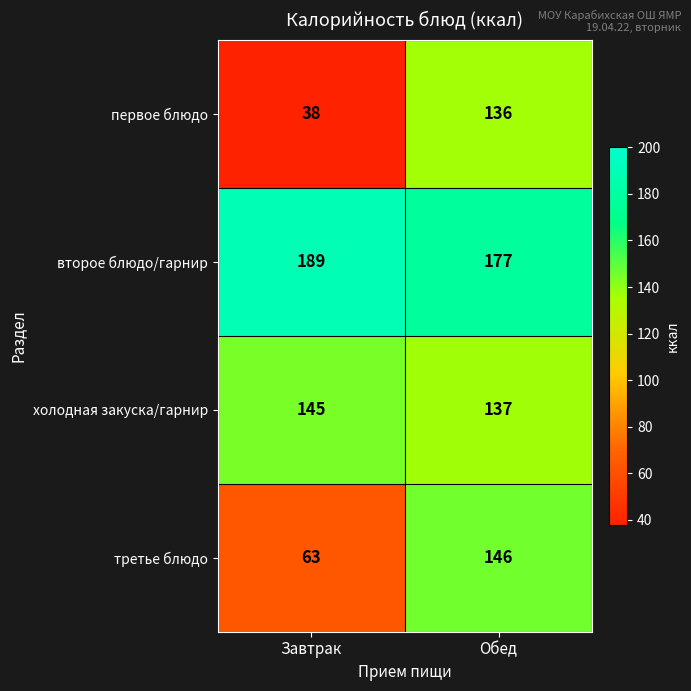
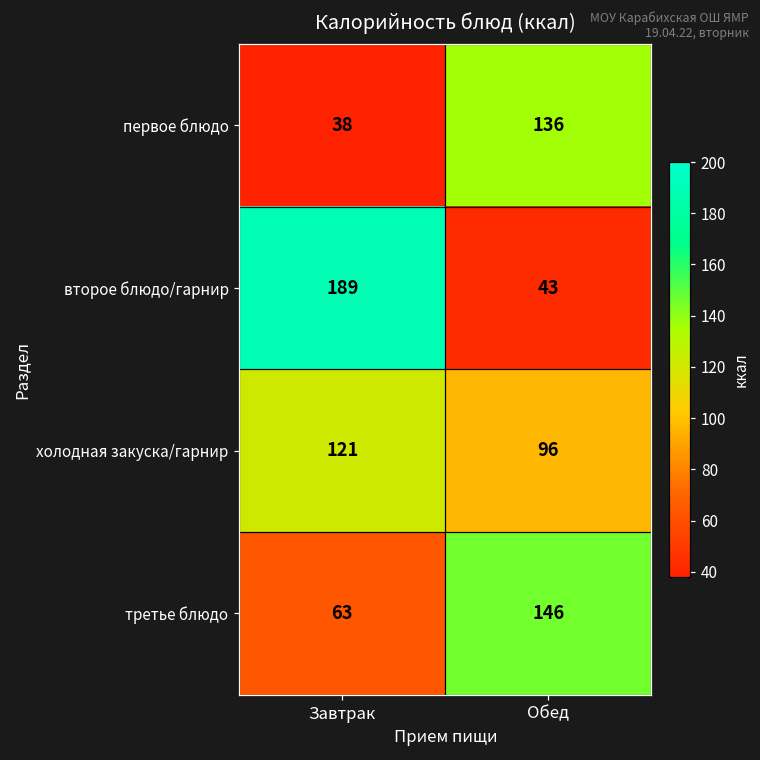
  {
    "первое блюдо": {
      "Завтрак": 38,
      "Обед": 136
    },
    "второе блюдо/гарнир": {
      "Завтрак": 189,
-     "Обед": 177
+     "Обед": 43
    },
    "холодная закуска/гарнир": {
-     "Завтрак": 145,
-     "Обед": 137
+     "Завтрак": 121,
+     "Обед": 96
    },
    "третье блюдо": {
      "Завтрак": 63,
      "Обед": 146
    }
  }
